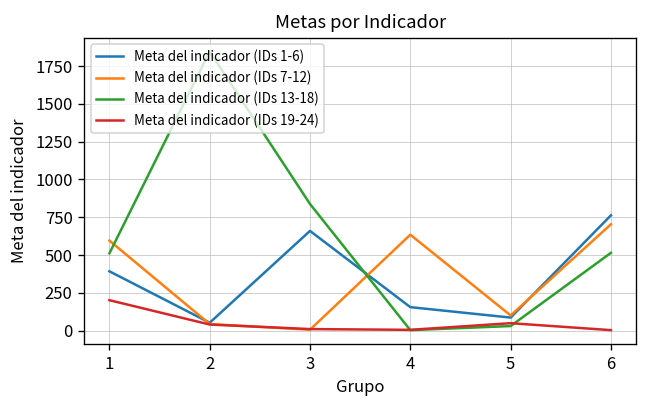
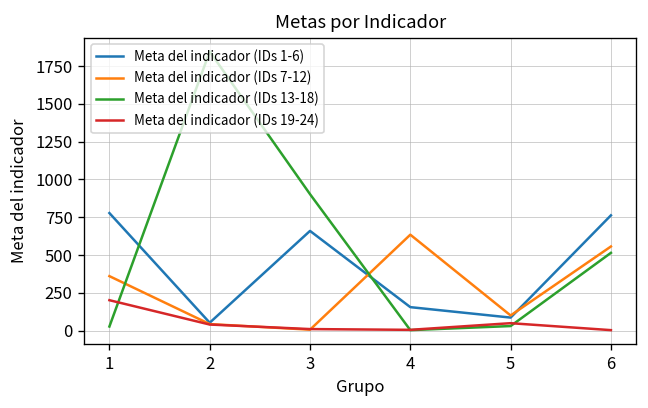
  {
    "Meta del indicador (IDs 1-6)": {
-     "1": 390,
+     "1": 780,
      "3": 660,
      "4": 160,
      "6": 760
    },
    "Meta del indicador (IDs 7-12)": {
-     "1": 600,
+     "1": 360,
      "4": 640,
-     "6": 700
+     "6": 560
    },
    "Meta del indicador (IDs 13-18)": {
-     "1": 510,
-     "3": 840,
+     "1": 30,
+     "3": 900,
      "6": 520
    },
    "Meta del indicador (IDs 19-24)": {
      "1": 200,
      "6": 0
    }
  }
